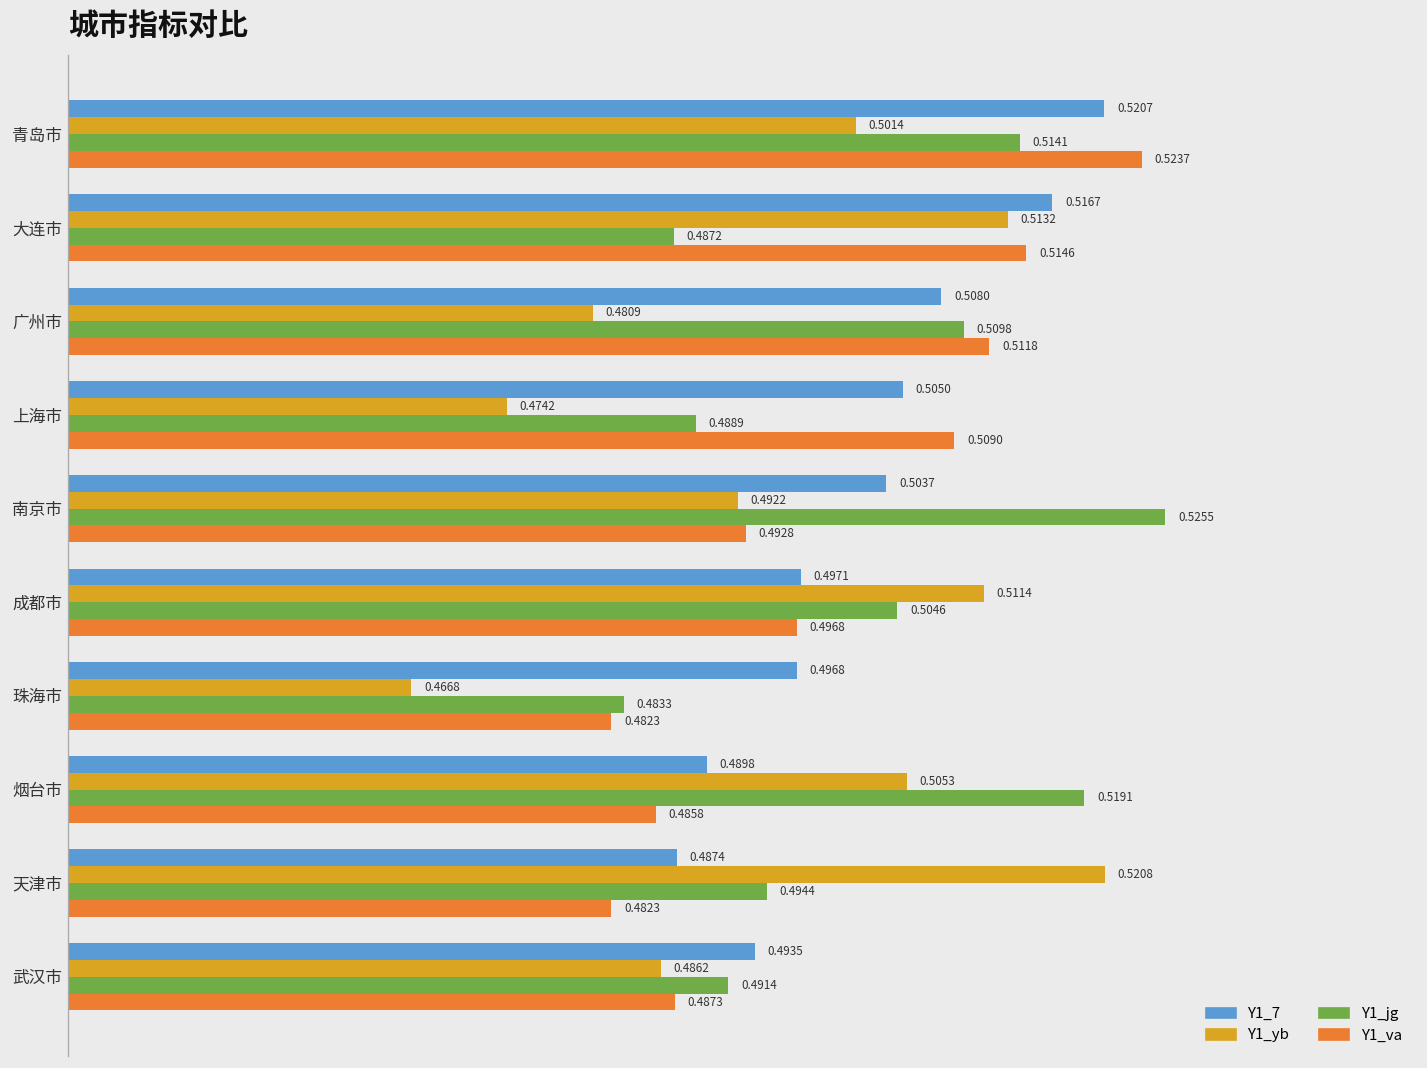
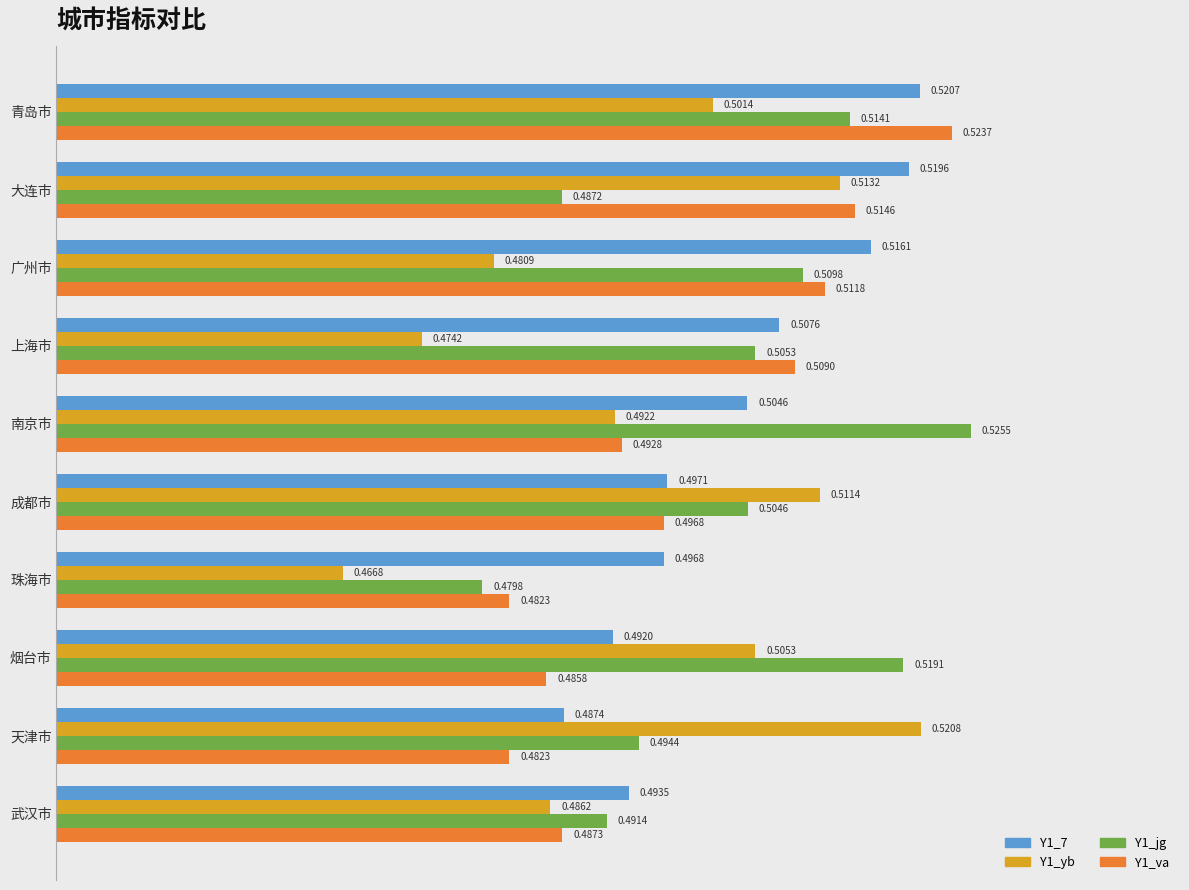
  {
    "Y1_7": {
      "青岛市": 0.5207,
-     "大连市": 0.5167,
-     "广州市": 0.5080,
-     "上海市": 0.5050,
-     "南京市": 0.5037,
+     "大连市": 0.5196,
+     "广州市": 0.5161,
+     "上海市": 0.5076,
+     "南京市": 0.5046,
      "成都市": 0.4971,
      "珠海市": 0.4968,
-     "烟台市": 0.4898,
+     "烟台市": 0.4920,
      "天津市": 0.4874,
      "武汉市": 0.4935
    },
    "Y1_jg": {
      "青岛市": 0.5141,
      "大连市": 0.4872,
      "广州市": 0.5098,
-     "上海市": 0.4889,
+     "上海市": 0.5053,
      "南京市": 0.5255,
      "成都市": 0.5046,
-     "珠海市": 0.4833,
+     "珠海市": 0.4798,
      "烟台市": 0.5191,
      "天津市": 0.4944,
      "武汉市": 0.4914
    }
  }
